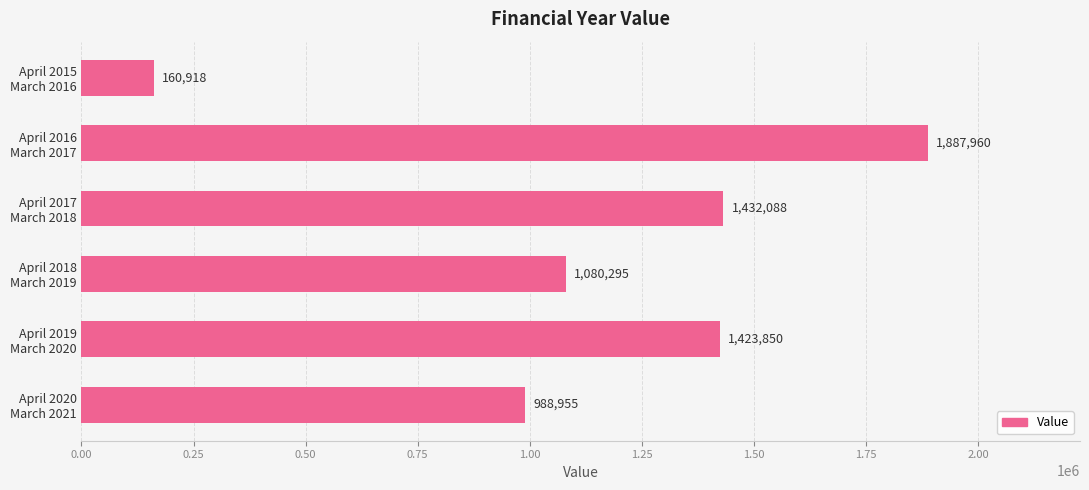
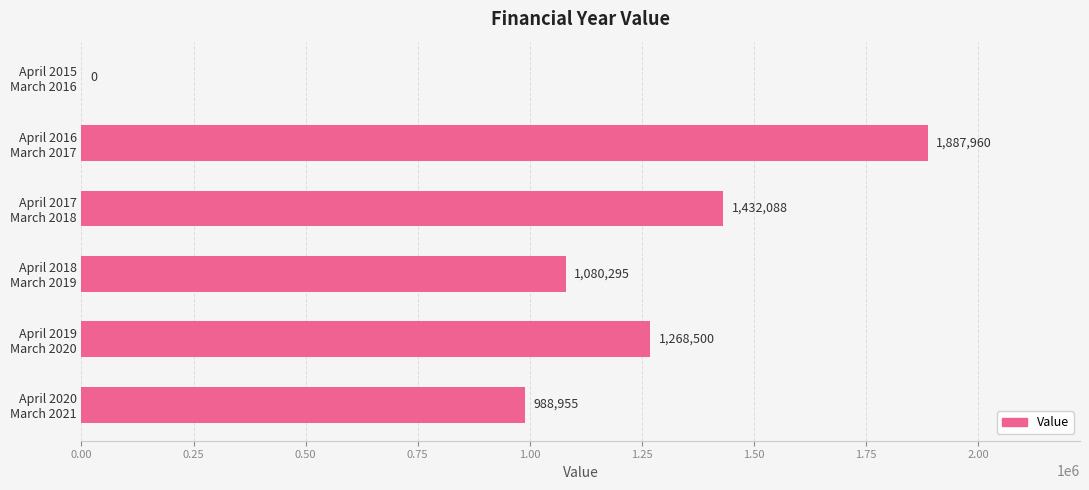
  {
-   "April 2015 March 2016": "160,918",
+   "April 2015 March 2016": "0",
    "April 2016 March 2017": "1,887,960",
    "April 2017 March 2018": "1,432,088",
    "April 2018 March 2019": "1,080,295",
-   "April 2019 March 2020": "1,423,850",
+   "April 2019 March 2020": "1,268,500",
    "April 2020 March 2021": "988,955"
  }
